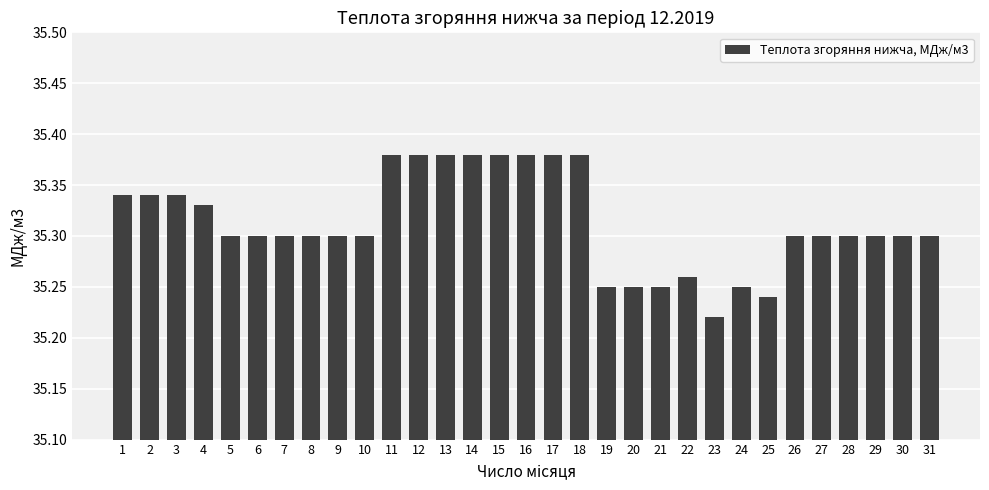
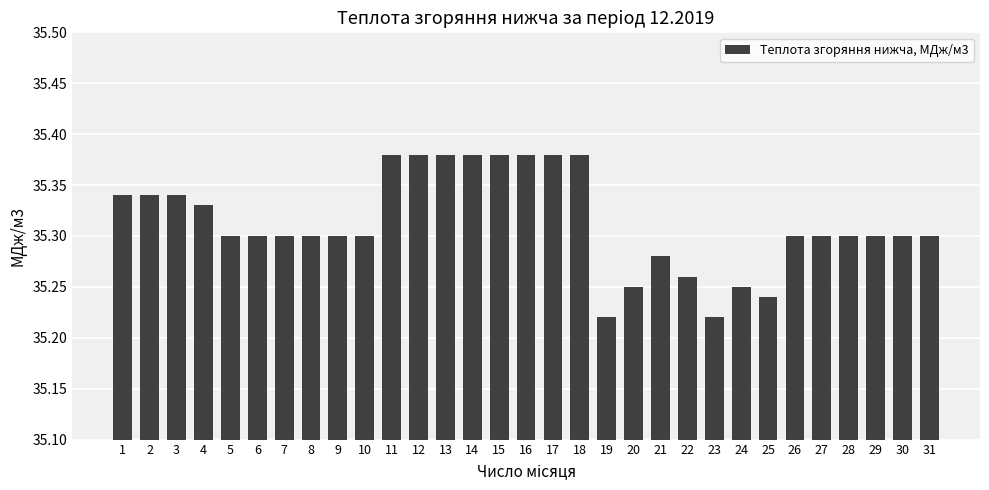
  {
    "1": 35.34,
    "2": 35.34,
    "3": 35.34,
    "4": 35.33,
    "5": 35.30,
    "6": 35.30,
    "7": 35.30,
    "8": 35.30,
    "9": 35.30,
    "10": 35.30,
    "11": 35.38,
    "12": 35.38,
    "13": 35.38,
    "14": 35.38,
    "15": 35.38,
    "16": 35.38,
    "17": 35.38,
    "18": 35.38,
-   "19": 35.25,
+   "19": 35.22,
    "20": 35.25,
-   "21": 35.25,
+   "21": 35.28,
    "22": 35.26,
    "23": 35.22,
    "24": 35.25,
    "25": 35.24,
    "26": 35.30,
    "27": 35.30,
    "28": 35.30,
    "29": 35.30,
    "30": 35.30,
    "31": 35.30
  }
